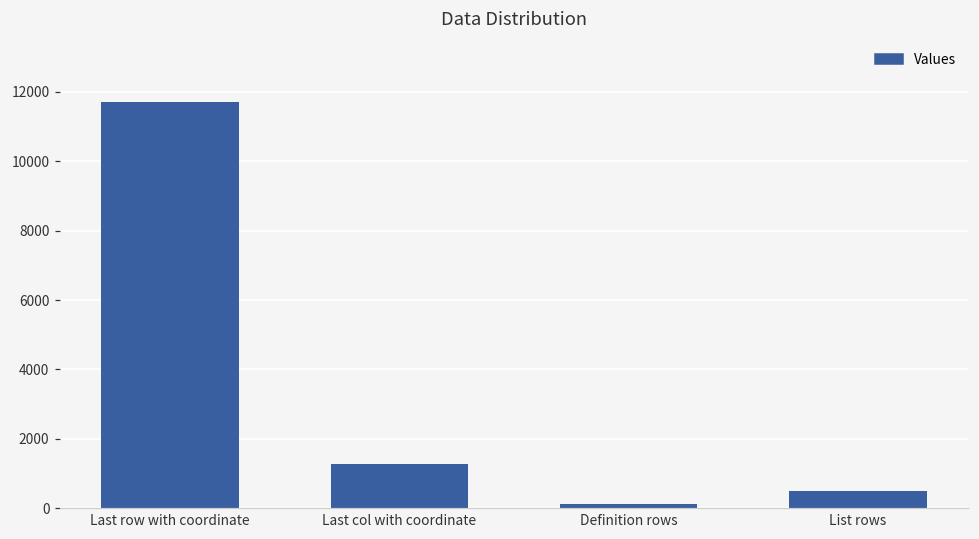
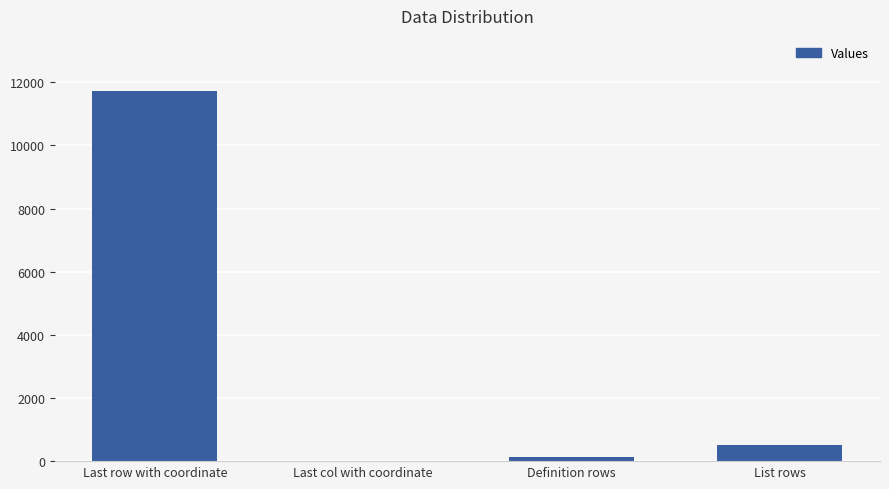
  {
    "Last row with coordinate": 11700,
-   "Last col with coordinate": 1300,
+   "Last col with coordinate": 0,
    "Definition rows": 100,
    "List rows": 500
  }
